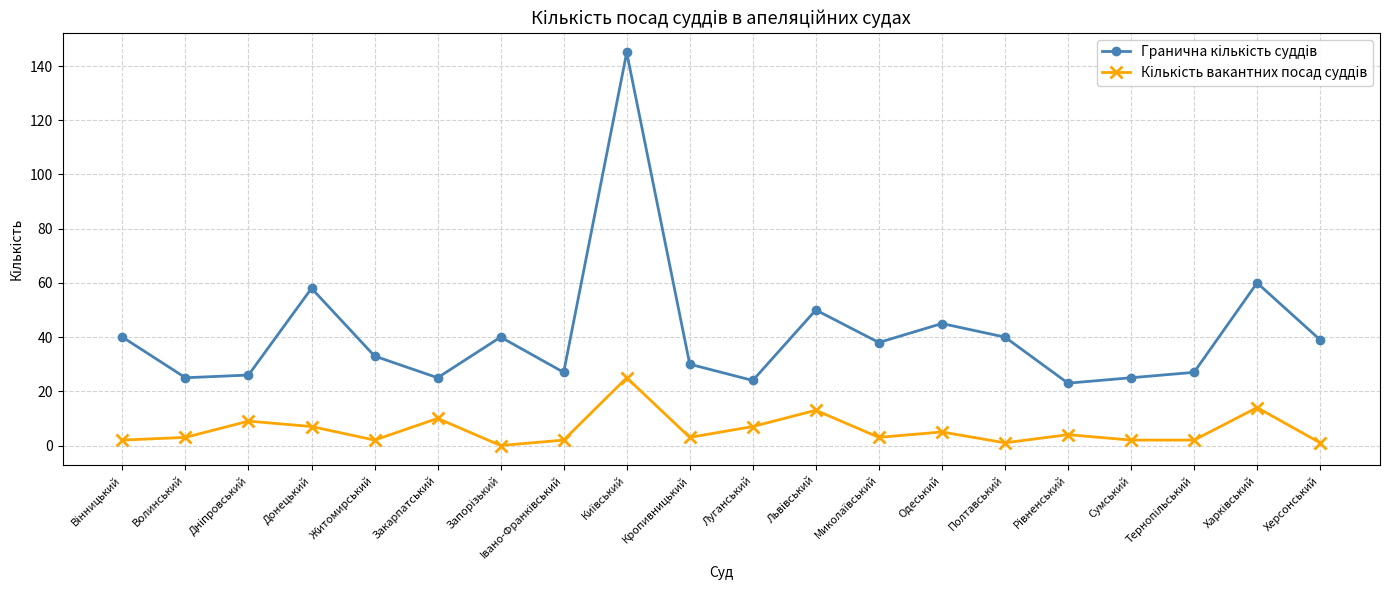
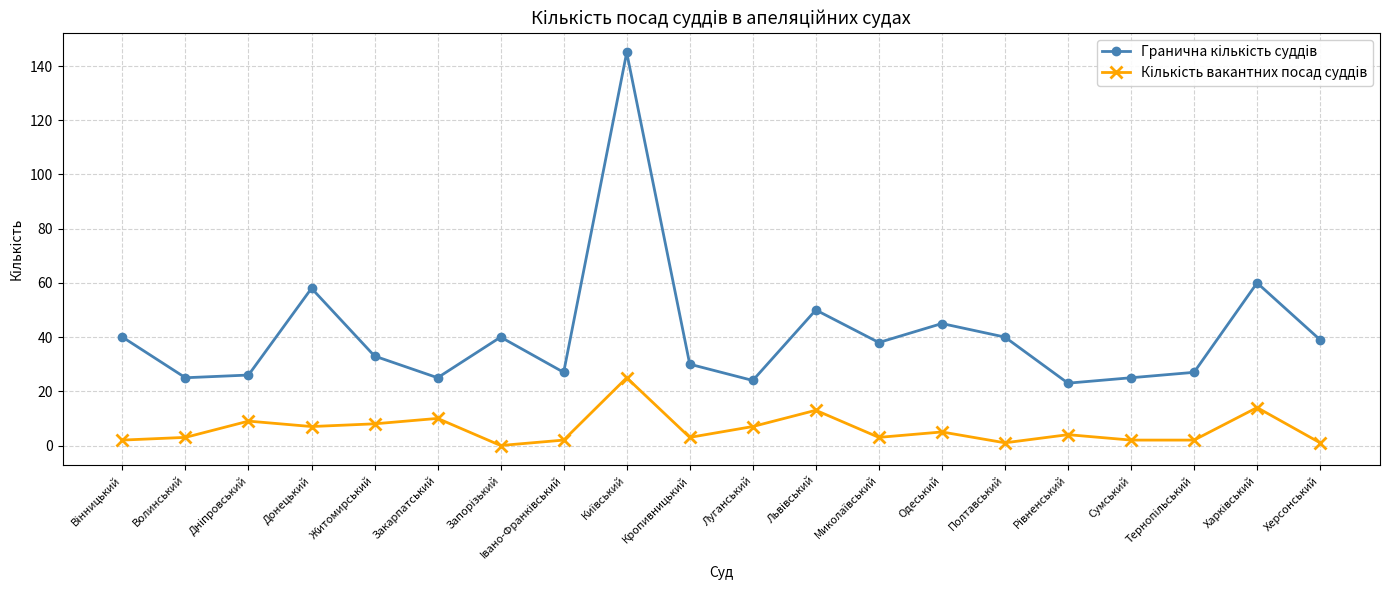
  {
    "Гранична кількість суддів": {
      "Вінницький": 40,
      "Волинський": 25,
      "Дніпровський": 26,
      "Донецький": 58,
      "Житомирський": 33,
      "Закарпатський": 25,
      "Запорізький": 40,
      "Івано-Франківський": 27,
      "Київський": 145,
      "Кропивницький": 30,
      "Луганський": 24,
      "Львівський": 50,
      "Миколаївський": 38,
      "Одеський": 45,
      "Полтавський": 40,
      "Рівненський": 23,
      "Сумський": 25,
      "Тернопільський": 27,
      "Харківський": 60,
      "Херсонський": 39
    },
    "Кількість вакантних посад суддів": {
      "Вінницький": 2,
      "Волинський": 3,
      "Дніпровський": 9,
      "Донецький": 7,
-     "Житомирський": 2,
+     "Житомирський": 8,
      "Закарпатський": 10,
      "Запорізький": 0,
      "Івано-Франківський": 2,
      "Київський": 25,
      "Кропивницький": 3,
      "Луганський": 7,
      "Львівський": 13,
      "Миколаївський": 3,
      "Одеський": 5,
      "Полтавський": 1,
      "Рівненський": 4,
      "Сумський": 2,
      "Тернопільський": 2,
      "Харківський": 14,
      "Херсонський": 1
    }
  }
